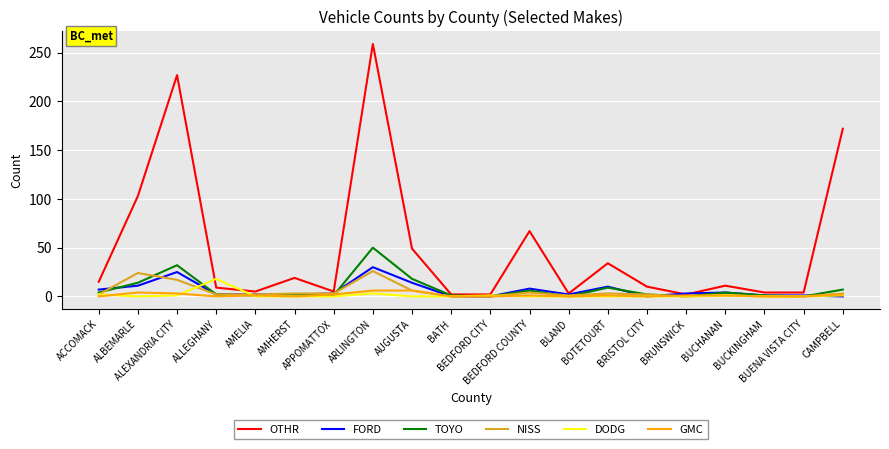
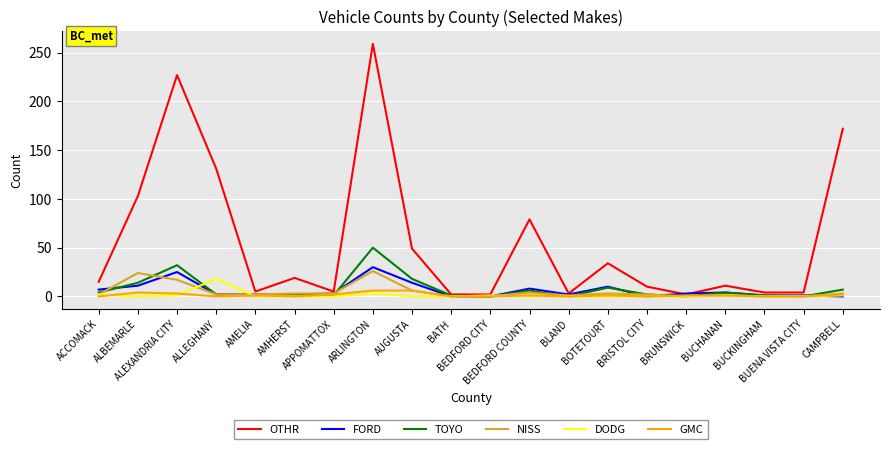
  {
    "OTHR": {
      "ACCOMACK": 20,
      "ALBEMARLE": 100,
      "ALEXANDRIA CITY": 230,
-     "ALLEGHANY": 10,
+     "ALLEGHANY": 130,
      "AMELIA": 10,
      "AMHERST": 20,
      "ARLINGTON": 260,
      "AUGUSTA": 50,
-     "BEDFORD COUNTY": 70,
+     "BEDFORD COUNTY": 80,
      "BOTETOURT": 30,
      "BRISTOL CITY": 10,
      "BUCHANAN": 10,
      "BUCKINGHAM": 0,
      "BUENA VISTA CITY": 0,
      "CAMPBELL": 170
    },
    "FORD": {
      "ACCOMACK": 10,
      "ALBEMARLE": 10,
      "ALEXANDRIA CITY": 30,
      "ARLINGTON": 30,
      "AUGUSTA": 10
    },
    "TOYO": {
      "ALBEMARLE": 10,
      "ALEXANDRIA CITY": 30,
      "ARLINGTON": 50,
      "AUGUSTA": 20,
      "CAMPBELL": 10
    },
    "DODG": {
      "ALBEMARLE": 0,
      "ALLEGHANY": 20,
      "ARLINGTON": 0,
      "AUGUSTA": 0
    }
  }
